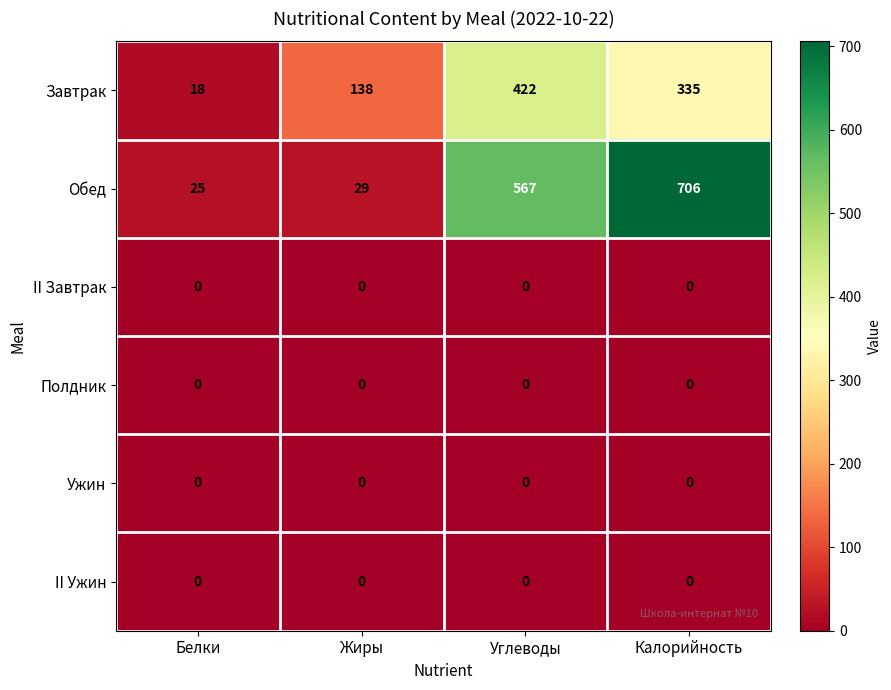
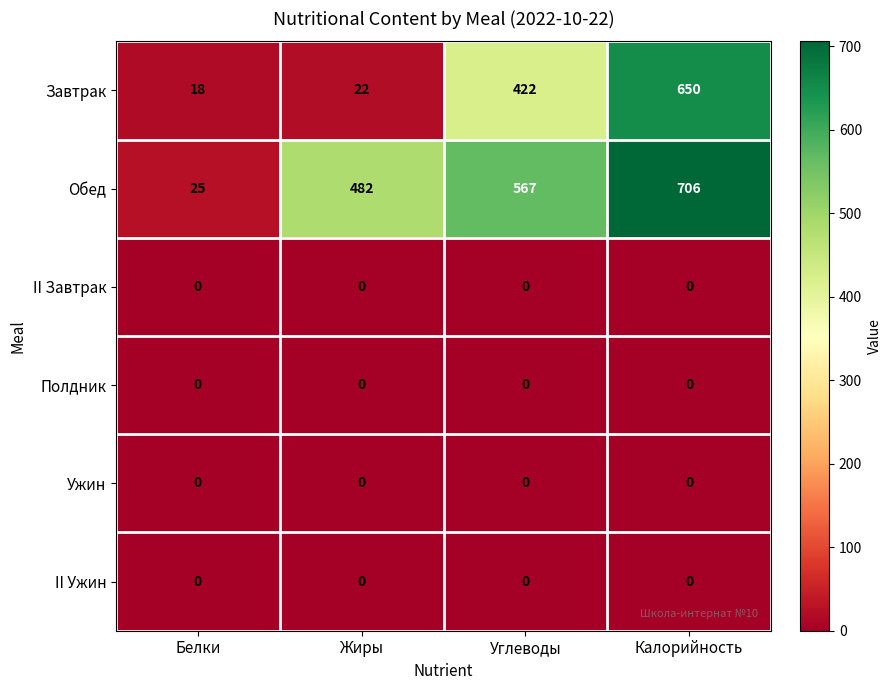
  {
    "Завтрак": {
      "Белки": 18,
-     "Жиры": 138,
+     "Жиры": 22,
      "Углеводы": 422,
-     "Калорийность": 335
+     "Калорийность": 650
    },
    "Обед": {
      "Белки": 25,
-     "Жиры": 29,
+     "Жиры": 482,
      "Углеводы": 567,
      "Калорийность": 706
    },
    "II Завтрак": {
      "Белки": 0,
      "Жиры": 0,
      "Углеводы": 0,
      "Калорийность": 0
    },
    "Полдник": {
      "Белки": 0,
      "Жиры": 0,
      "Углеводы": 0,
      "Калорийность": 0
    },
    "Ужин": {
      "Белки": 0,
      "Жиры": 0,
      "Углеводы": 0,
      "Калорийность": 0
    },
    "II Ужин": {
      "Белки": 0,
      "Жиры": 0,
      "Углеводы": 0
    }
  }
